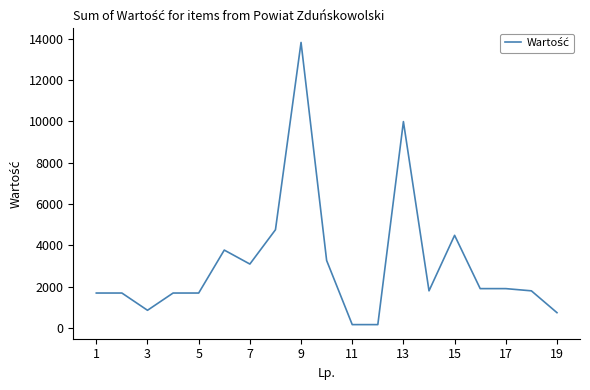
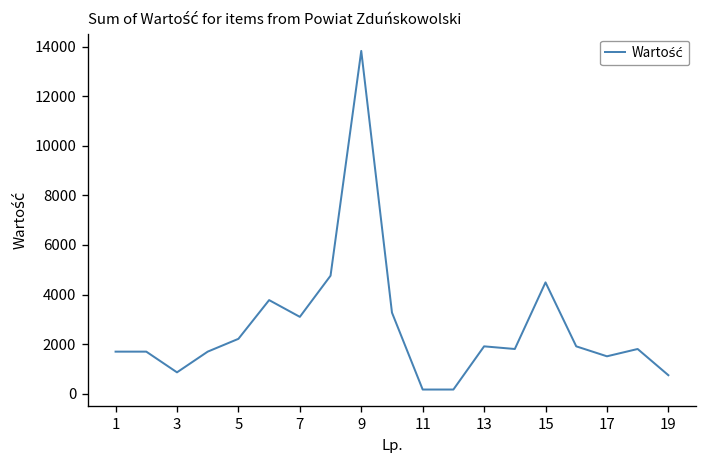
  {
    "1": 1700,
    "3": 900,
-   "5": 1700,
+   "5": 2200,
    "7": 3100,
    "9": 13800,
    "11": 200,
-   "13": 10000,
+   "13": 1900,
    "15": 4500,
-   "17": 1900,
+   "17": 1500,
    "19": 700
  }
